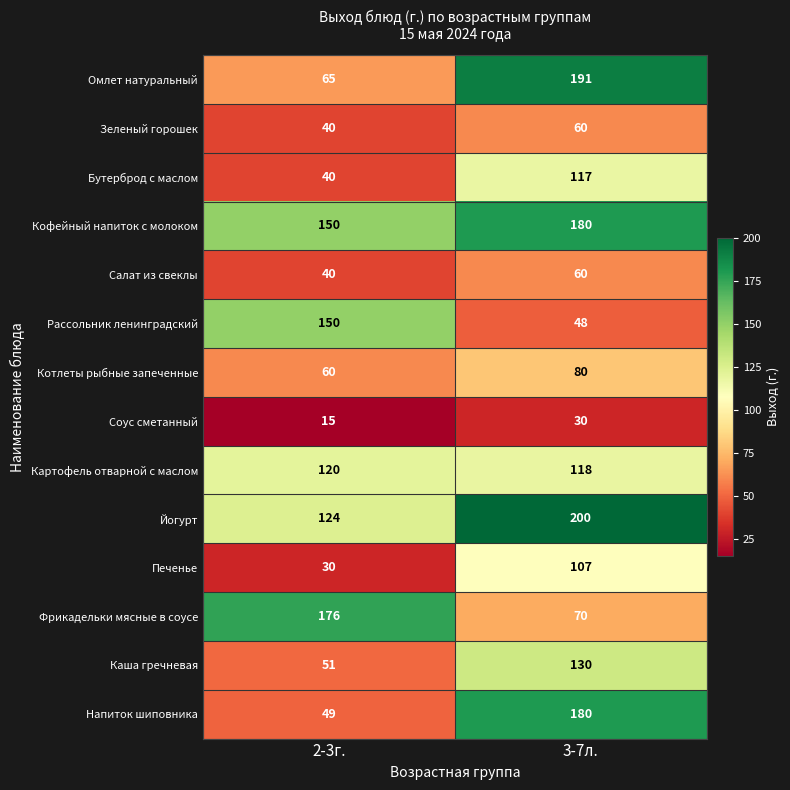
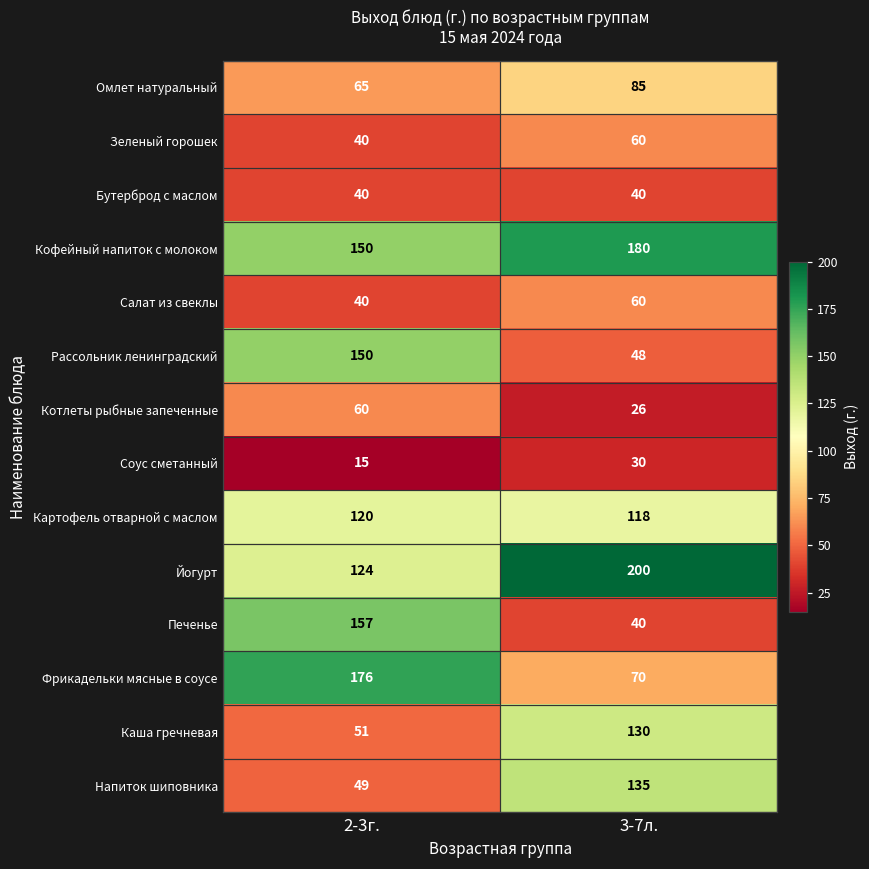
  {
    "Омлет натуральный": {
      "2-3г.": 65,
-     "3-7л.": 191
+     "3-7л.": 85
    },
    "Зеленый горошек": {
      "2-3г.": 40,
      "3-7л.": 60
    },
    "Бутерброд с маслом": {
      "2-3г.": 40,
-     "3-7л.": 117
+     "3-7л.": 40
    },
    "Кофейный напиток с молоком": {
      "2-3г.": 150,
      "3-7л.": 180
    },
    "Салат из свеклы": {
      "2-3г.": 40,
      "3-7л.": 60
    },
    "Рассольник ленинградский": {
      "2-3г.": 150,
      "3-7л.": 48
    },
    "Котлеты рыбные запеченные": {
      "2-3г.": 60,
-     "3-7л.": 80
+     "3-7л.": 26
    },
    "Соус сметанный": {
      "2-3г.": 15,
      "3-7л.": 30
    },
    "Картофель отварной с маслом": {
      "2-3г.": 120,
      "3-7л.": 118
    },
    "Йогурт": {
      "2-3г.": 124,
      "3-7л.": 200
    },
    "Печенье": {
-     "2-3г.": 30,
-     "3-7л.": 107
+     "2-3г.": 157,
+     "3-7л.": 40
    },
    "Фрикадельки мясные в соусе": {
      "2-3г.": 176,
      "3-7л.": 70
    },
    "Каша гречневая": {
      "2-3г.": 51,
      "3-7л.": 130
    },
    "Напиток шиповника": {
      "2-3г.": 49,
-     "3-7л.": 180
+     "3-7л.": 135
    }
  }
